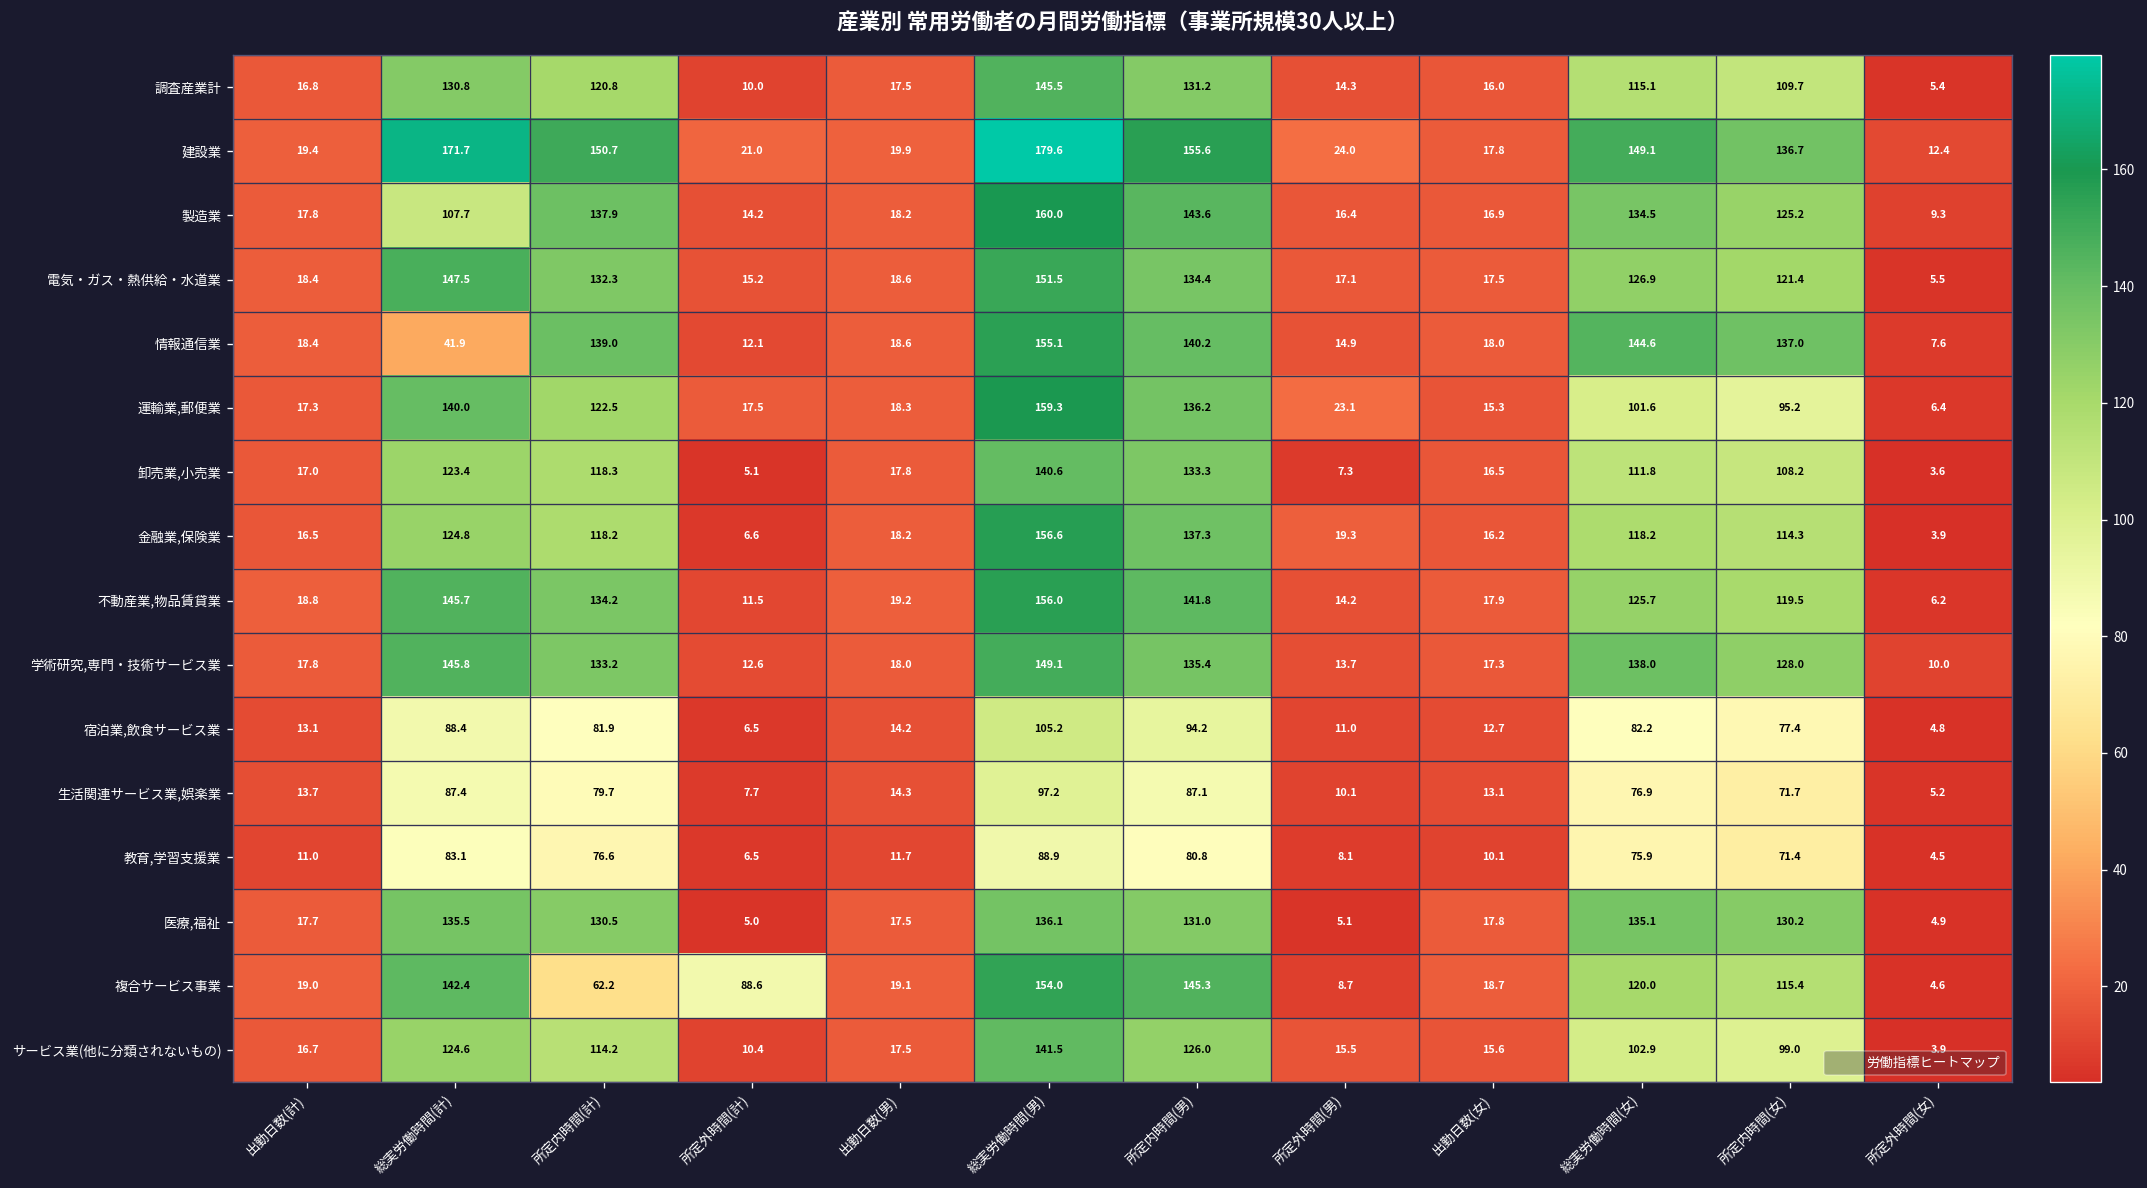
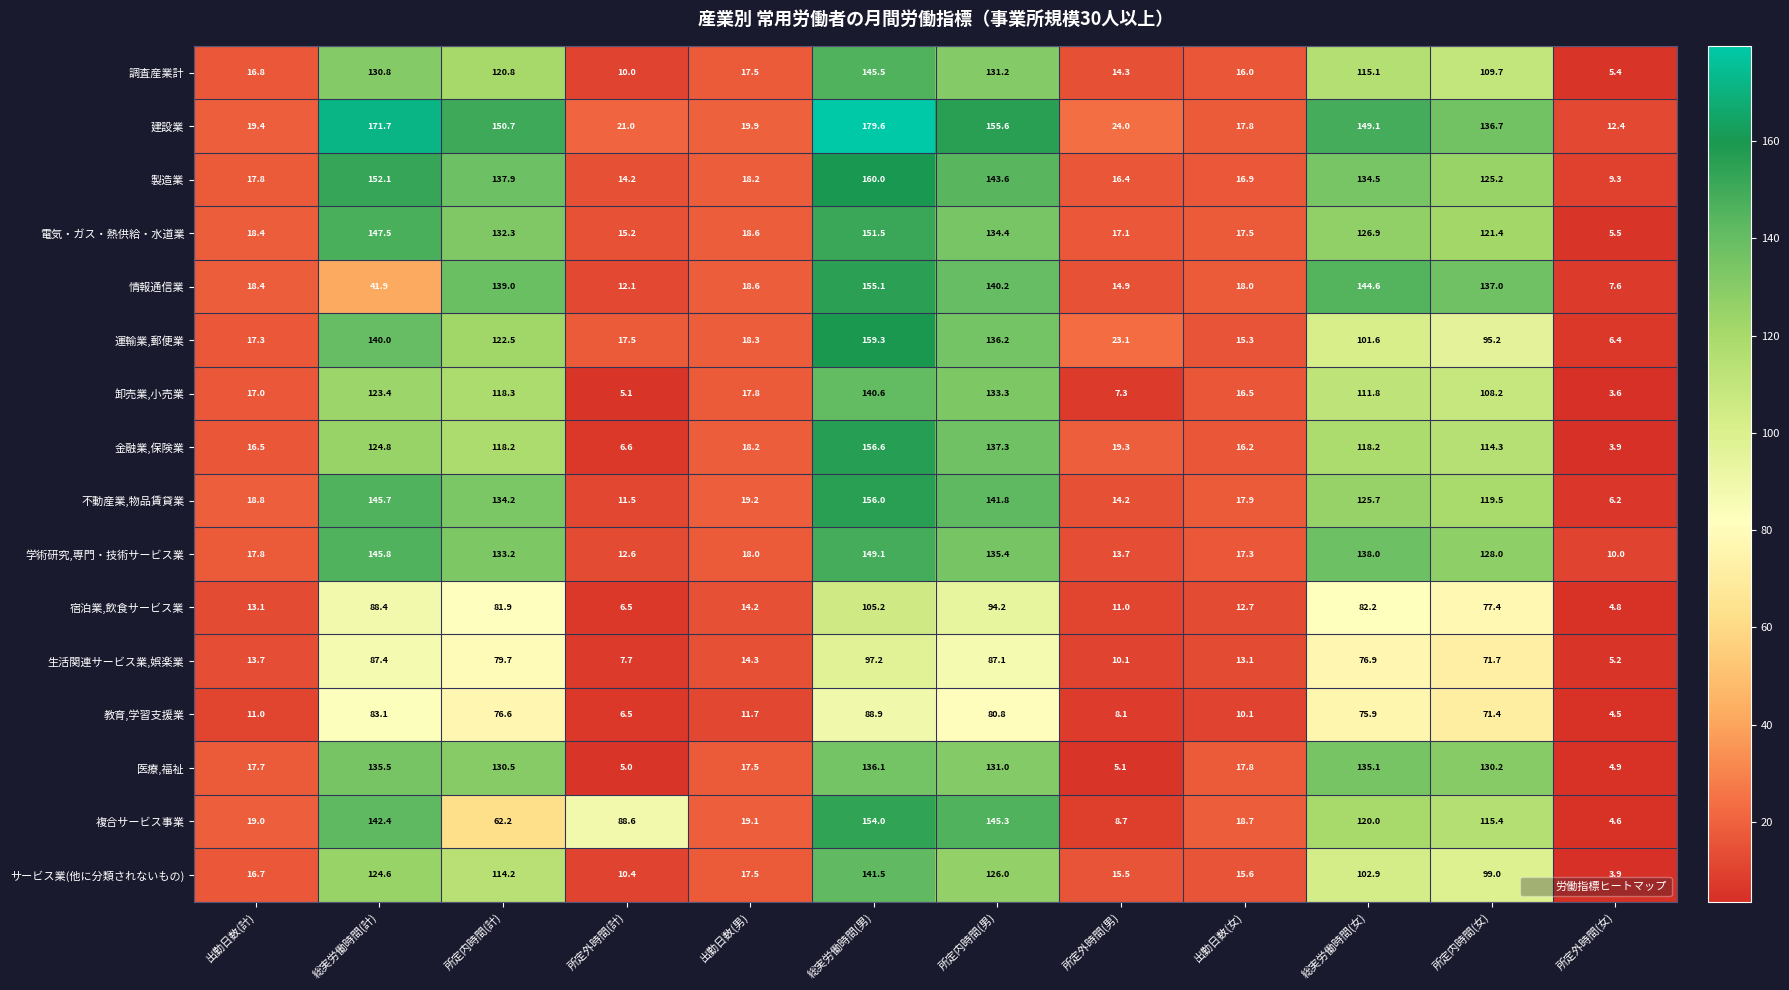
  {
    "調査産業計": {
      "出勤日数(計)": 16.8,
      "総実労働時間(計)": 130.8,
      "所定内時間(計)": 120.8,
      "所定外時間(計)": 10.0,
      "出勤日数(男)": 17.5,
      "総実労働時間(男)": 145.5,
      "所定内時間(男)": 131.2,
      "所定外時間(男)": 14.3,
      "出勤日数(女)": 16.0,
      "総実労働時間(女)": 115.1,
      "所定内時間(女)": 109.7,
      "所定外時間(女)": 5.4
    },
    "建設業": {
      "出勤日数(計)": 19.4,
      "総実労働時間(計)": 171.7,
      "所定内時間(計)": 150.7,
      "所定外時間(計)": 21.0,
      "出勤日数(男)": 19.9,
      "総実労働時間(男)": 179.6,
      "所定内時間(男)": 155.6,
      "所定外時間(男)": 24.0,
      "出勤日数(女)": 17.8,
      "総実労働時間(女)": 149.1,
      "所定内時間(女)": 136.7,
      "所定外時間(女)": 12.4
    },
    "製造業": {
      "出勤日数(計)": 17.8,
-     "総実労働時間(計)": 107.7,
+     "総実労働時間(計)": 152.1,
      "所定内時間(計)": 137.9,
      "所定外時間(計)": 14.2,
      "出勤日数(男)": 18.2,
      "総実労働時間(男)": 160.0,
      "所定内時間(男)": 143.6,
      "所定外時間(男)": 16.4,
      "出勤日数(女)": 16.9,
      "総実労働時間(女)": 134.5,
      "所定内時間(女)": 125.2,
      "所定外時間(女)": 9.3
    },
    "電気・ガス・熱供給・水道業": {
      "出勤日数(計)": 18.4,
      "総実労働時間(計)": 147.5,
      "所定内時間(計)": 132.3,
      "所定外時間(計)": 15.2,
      "出勤日数(男)": 18.6,
      "総実労働時間(男)": 151.5,
      "所定内時間(男)": 134.4,
      "所定外時間(男)": 17.1,
      "出勤日数(女)": 17.5,
      "総実労働時間(女)": 126.9,
      "所定内時間(女)": 121.4,
      "所定外時間(女)": 5.5
    },
    "情報通信業": {
      "出勤日数(計)": 18.4,
      "総実労働時間(計)": 41.9,
      "所定内時間(計)": 139.0,
      "所定外時間(計)": 12.1,
      "出勤日数(男)": 18.6,
      "総実労働時間(男)": 155.1,
      "所定内時間(男)": 140.2,
      "所定外時間(男)": 14.9,
      "出勤日数(女)": 18.0,
      "総実労働時間(女)": 144.6,
      "所定内時間(女)": 137.0,
      "所定外時間(女)": 7.6
    },
    "運輸業,郵便業": {
      "出勤日数(計)": 17.3,
      "総実労働時間(計)": 140.0,
      "所定内時間(計)": 122.5,
      "所定外時間(計)": 17.5,
      "出勤日数(男)": 18.3,
      "総実労働時間(男)": 159.3,
      "所定内時間(男)": 136.2,
      "所定外時間(男)": 23.1,
      "出勤日数(女)": 15.3,
      "総実労働時間(女)": 101.6,
      "所定内時間(女)": 95.2,
      "所定外時間(女)": 6.4
    },
    "卸売業,小売業": {
      "出勤日数(計)": 17.0,
      "総実労働時間(計)": 123.4,
      "所定内時間(計)": 118.3,
      "所定外時間(計)": 5.1,
      "出勤日数(男)": 17.8,
      "総実労働時間(男)": 140.6,
      "所定内時間(男)": 133.3,
      "所定外時間(男)": 7.3,
      "出勤日数(女)": 16.5,
      "総実労働時間(女)": 111.8,
      "所定内時間(女)": 108.2,
      "所定外時間(女)": 3.6
    },
    "金融業,保険業": {
      "出勤日数(計)": 16.5,
      "総実労働時間(計)": 124.8,
      "所定内時間(計)": 118.2,
      "所定外時間(計)": 6.6,
      "出勤日数(男)": 18.2,
      "総実労働時間(男)": 156.6,
      "所定内時間(男)": 137.3,
      "所定外時間(男)": 19.3,
      "出勤日数(女)": 16.2,
      "総実労働時間(女)": 118.2,
      "所定内時間(女)": 114.3,
      "所定外時間(女)": 3.9
    },
    "不動産業,物品賃貸業": {
      "出勤日数(計)": 18.8,
      "総実労働時間(計)": 145.7,
      "所定内時間(計)": 134.2,
      "所定外時間(計)": 11.5,
      "出勤日数(男)": 19.2,
      "総実労働時間(男)": 156.0,
      "所定内時間(男)": 141.8,
      "所定外時間(男)": 14.2,
      "出勤日数(女)": 17.9,
      "総実労働時間(女)": 125.7,
      "所定内時間(女)": 119.5,
      "所定外時間(女)": 6.2
    },
    "学術研究,専門・技術サービス業": {
      "出勤日数(計)": 17.8,
      "総実労働時間(計)": 145.8,
      "所定内時間(計)": 133.2,
      "所定外時間(計)": 12.6,
      "出勤日数(男)": 18.0,
      "総実労働時間(男)": 149.1,
      "所定内時間(男)": 135.4,
      "所定外時間(男)": 13.7,
      "出勤日数(女)": 17.3,
      "総実労働時間(女)": 138.0,
      "所定内時間(女)": 128.0,
      "所定外時間(女)": 10.0
    },
    "宿泊業,飲食サービス業": {
      "出勤日数(計)": 13.1,
      "総実労働時間(計)": 88.4,
      "所定内時間(計)": 81.9,
      "所定外時間(計)": 6.5,
      "出勤日数(男)": 14.2,
      "総実労働時間(男)": 105.2,
      "所定内時間(男)": 94.2,
      "所定外時間(男)": 11.0,
      "出勤日数(女)": 12.7,
      "総実労働時間(女)": 82.2,
      "所定内時間(女)": 77.4,
      "所定外時間(女)": 4.8
    },
    "生活関連サービス業,娯楽業": {
      "出勤日数(計)": 13.7,
      "総実労働時間(計)": 87.4,
      "所定内時間(計)": 79.7,
      "所定外時間(計)": 7.7,
      "出勤日数(男)": 14.3,
      "総実労働時間(男)": 97.2,
      "所定内時間(男)": 87.1,
      "所定外時間(男)": 10.1,
      "出勤日数(女)": 13.1,
      "総実労働時間(女)": 76.9,
      "所定内時間(女)": 71.7,
      "所定外時間(女)": 5.2
    },
    "教育,学習支援業": {
      "出勤日数(計)": 11.0,
      "総実労働時間(計)": 83.1,
      "所定内時間(計)": 76.6,
      "所定外時間(計)": 6.5,
      "出勤日数(男)": 11.7,
      "総実労働時間(男)": 88.9,
      "所定内時間(男)": 80.8,
      "所定外時間(男)": 8.1,
      "出勤日数(女)": 10.1,
      "総実労働時間(女)": 75.9,
      "所定内時間(女)": 71.4,
      "所定外時間(女)": 4.5
    },
    "医療,福祉": {
      "出勤日数(計)": 17.7,
      "総実労働時間(計)": 135.5,
      "所定内時間(計)": 130.5,
      "所定外時間(計)": 5.0,
      "出勤日数(男)": 17.5,
      "総実労働時間(男)": 136.1,
      "所定内時間(男)": 131.0,
      "所定外時間(男)": 5.1,
      "出勤日数(女)": 17.8,
      "総実労働時間(女)": 135.1,
      "所定内時間(女)": 130.2,
      "所定外時間(女)": 4.9
    },
    "複合サービス事業": {
      "出勤日数(計)": 19.0,
      "総実労働時間(計)": 142.4,
      "所定内時間(計)": 62.2,
      "所定外時間(計)": 88.6,
      "出勤日数(男)": 19.1,
      "総実労働時間(男)": 154.0,
      "所定内時間(男)": 145.3,
      "所定外時間(男)": 8.7,
      "出勤日数(女)": 18.7,
      "総実労働時間(女)": 120.0,
      "所定内時間(女)": 115.4,
      "所定外時間(女)": 4.6
    },
    "サービス業(他に分類されないもの)": {
      "出勤日数(計)": 16.7,
      "総実労働時間(計)": 124.6,
      "所定内時間(計)": 114.2,
      "所定外時間(計)": 10.4,
      "出勤日数(男)": 17.5,
      "総実労働時間(男)": 141.5,
      "所定内時間(男)": 126.0,
      "所定外時間(男)": 15.5,
      "出勤日数(女)": 15.6,
      "総実労働時間(女)": 102.9,
      "所定内時間(女)": 99.0
    }
  }
